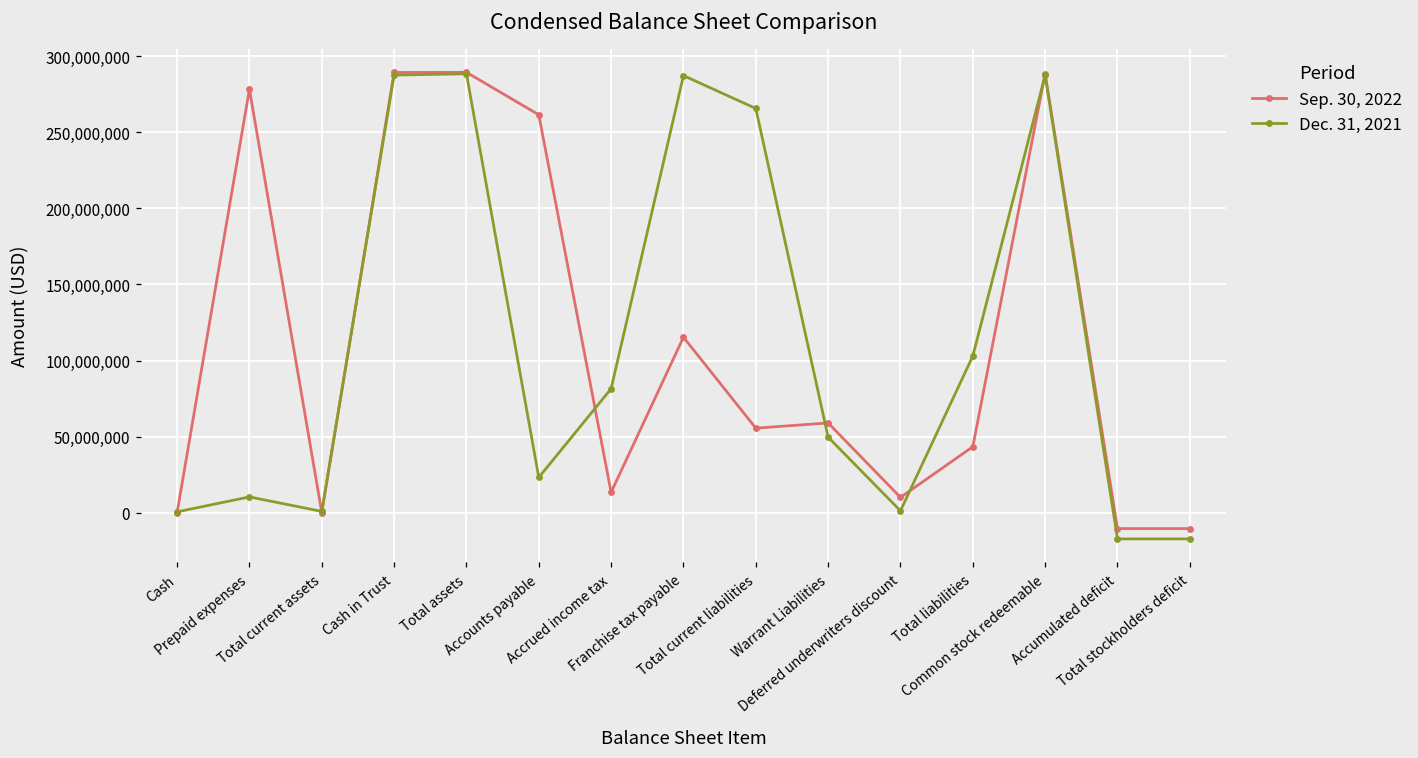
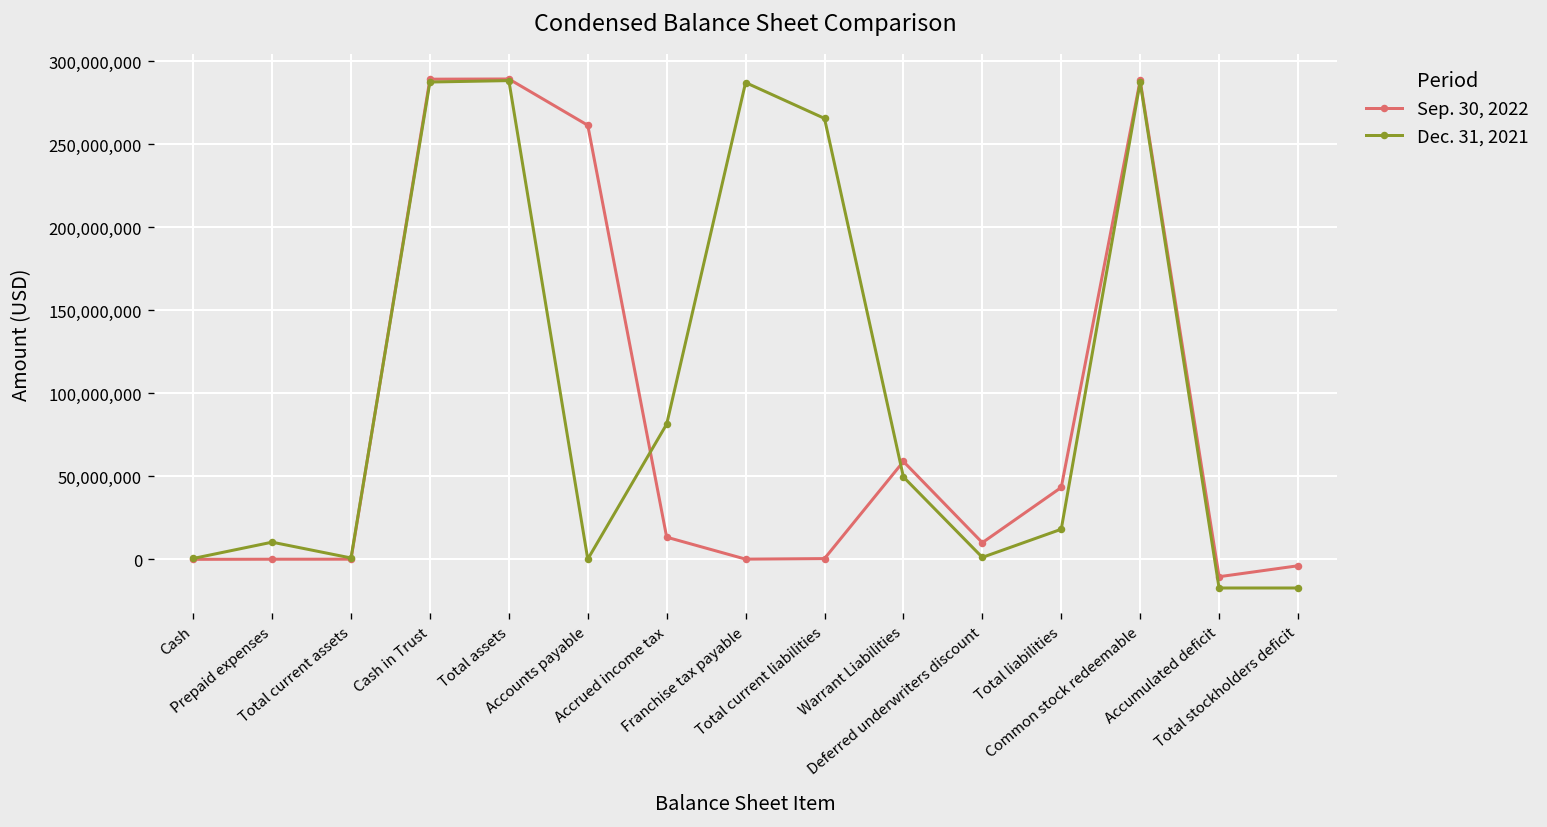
  {
    "Sep. 30, 2022": {
-     "Prepaid expenses": "278,000,000",
+     "Prepaid expenses": "0",
      "Accounts payable": "262,000,000",
      "Accrued income tax": "13,000,000",
-     "Franchise tax payable": "115,000,000",
-     "Total current liabilities": "56,000,000",
+     "Franchise tax payable": "0",
+     "Total current liabilities": "0",
      "Warrant Liabilities": "59,000,000",
      "Deferred underwriters discount": "10,000,000",
      "Total liabilities": "43,000,000",
      "Accumulated deficit": "-10,000,000",
-     "Total stockholders deficit": "-10,000,000"
+     "Total stockholders deficit": "-4,000,000"
    },
    "Dec. 31, 2021": {
      "Prepaid expenses": "10,000,000",
-     "Accounts payable": "23,000,000",
+     "Accounts payable": "0",
      "Accrued income tax": "81,000,000",
      "Franchise tax payable": "287,000,000",
      "Total current liabilities": "266,000,000",
      "Warrant Liabilities": "50,000,000",
      "Deferred underwriters discount": "1,000,000",
-     "Total liabilities": "103,000,000",
+     "Total liabilities": "18,000,000",
      "Accumulated deficit": "-17,000,000",
      "Total stockholders deficit": "-17,000,000"
    }
  }
